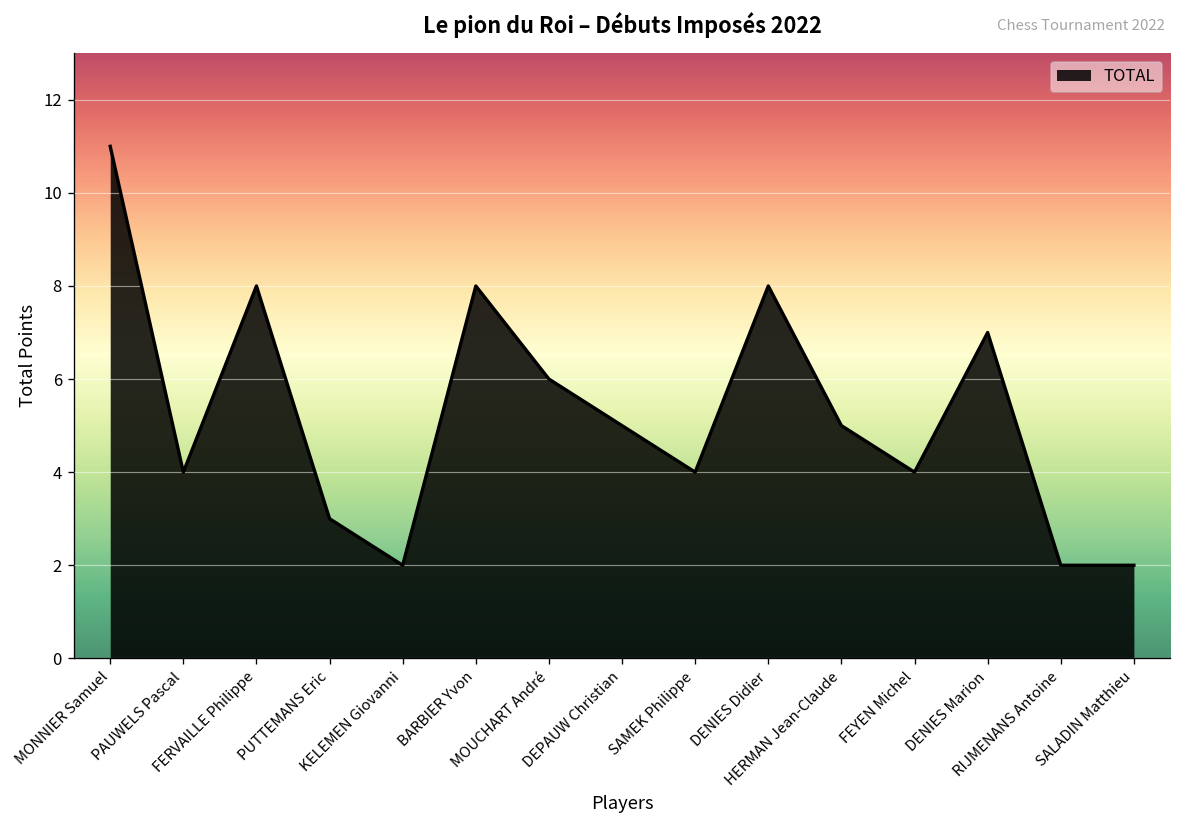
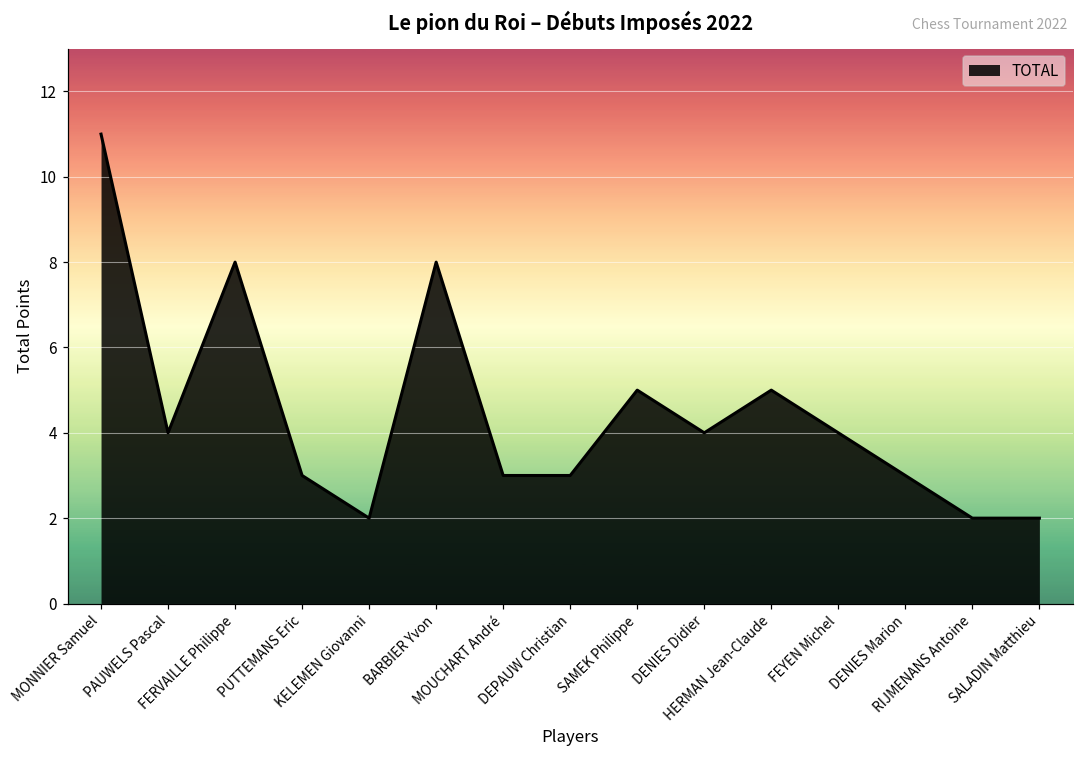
  {
    "MONNIER Samuel": 11,
    "PAUWELS Pascal": 4,
    "FERVAILLE Philippe": 8,
    "PUTTEMANS Eric": 3,
    "KELEMEN Giovanni": 2,
    "BARBIER Yvon": 8,
-   "MOUCHART André": 6,
-   "DEPAUW Christian": 5,
-   "SAMEK Philippe": 4,
-   "DENIES Didier": 8,
+   "MOUCHART André": 3,
+   "DEPAUW Christian": 3,
+   "SAMEK Philippe": 5,
+   "DENIES Didier": 4,
    "HERMAN Jean-Claude": 5,
    "FEYEN Michel": 4,
-   "DENIES Marion": 7,
+   "DENIES Marion": 3,
    "RIJMENANS Antoine": 2,
    "SALADIN Matthieu": 2
  }
